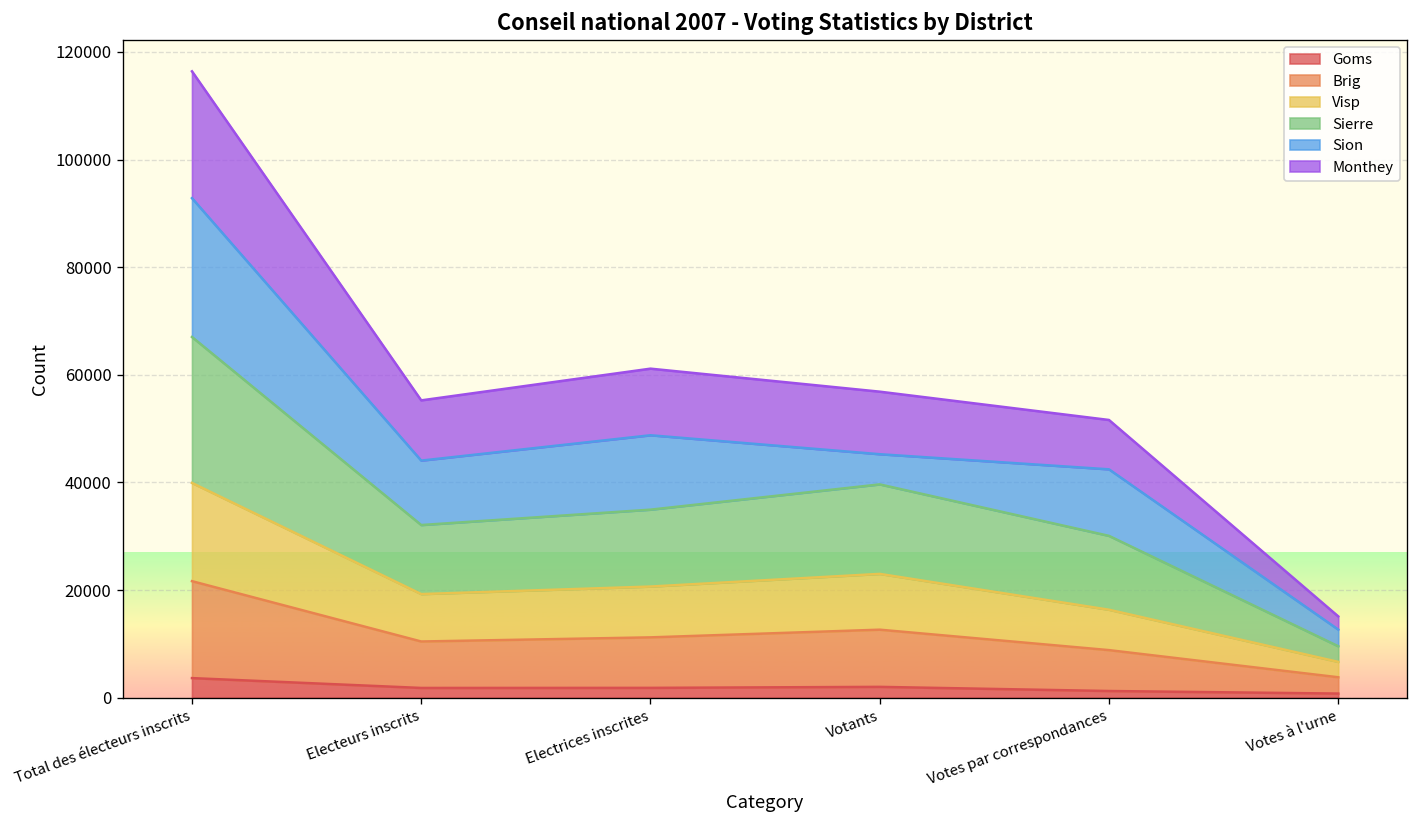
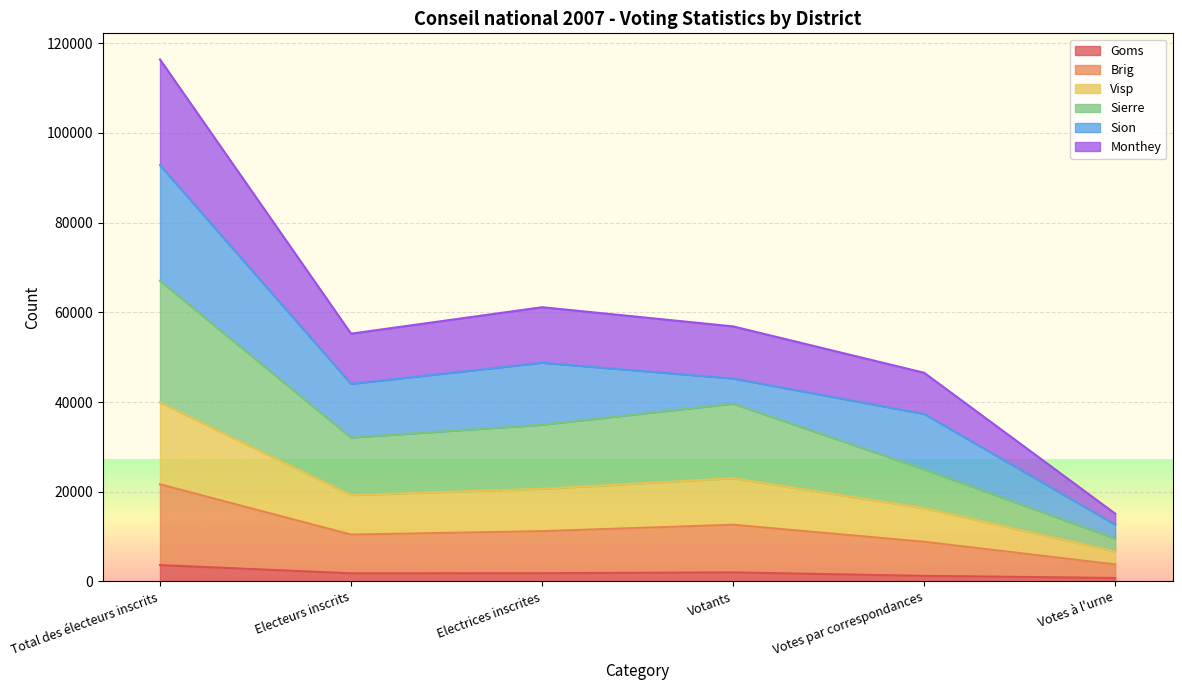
  {
    "Visp": {
      "Total des électeurs inscrits": 18000,
      "Electeurs inscrits": 9000,
      "Electrices inscrites": 9000,
      "Votants": 10000,
      "Votes par correspondances": 8000,
      "Votes à l'urne": 3000
    },
    "Sierre": {
      "Total des électeurs inscrits": 27000,
      "Electeurs inscrits": 13000,
      "Electrices inscrites": 14000,
      "Votants": 17000,
-     "Votes par correspondances": 14000,
+     "Votes par correspondances": 9000,
      "Votes à l'urne": 3000
    },
    "Sion": {
      "Total des électeurs inscrits": 26000,
      "Electeurs inscrits": 12000,
      "Electrices inscrites": 14000,
      "Votants": 6000,
      "Votes par correspondances": 12000,
      "Votes à l'urne": 3000
    },
    "Monthey": {
      "Total des électeurs inscrits": 24000,
      "Electeurs inscrits": 11000,
      "Electrices inscrites": 12000,
      "Votants": 12000,
      "Votes par correspondances": 9000,
      "Votes à l'urne": 2000
    }
  }
